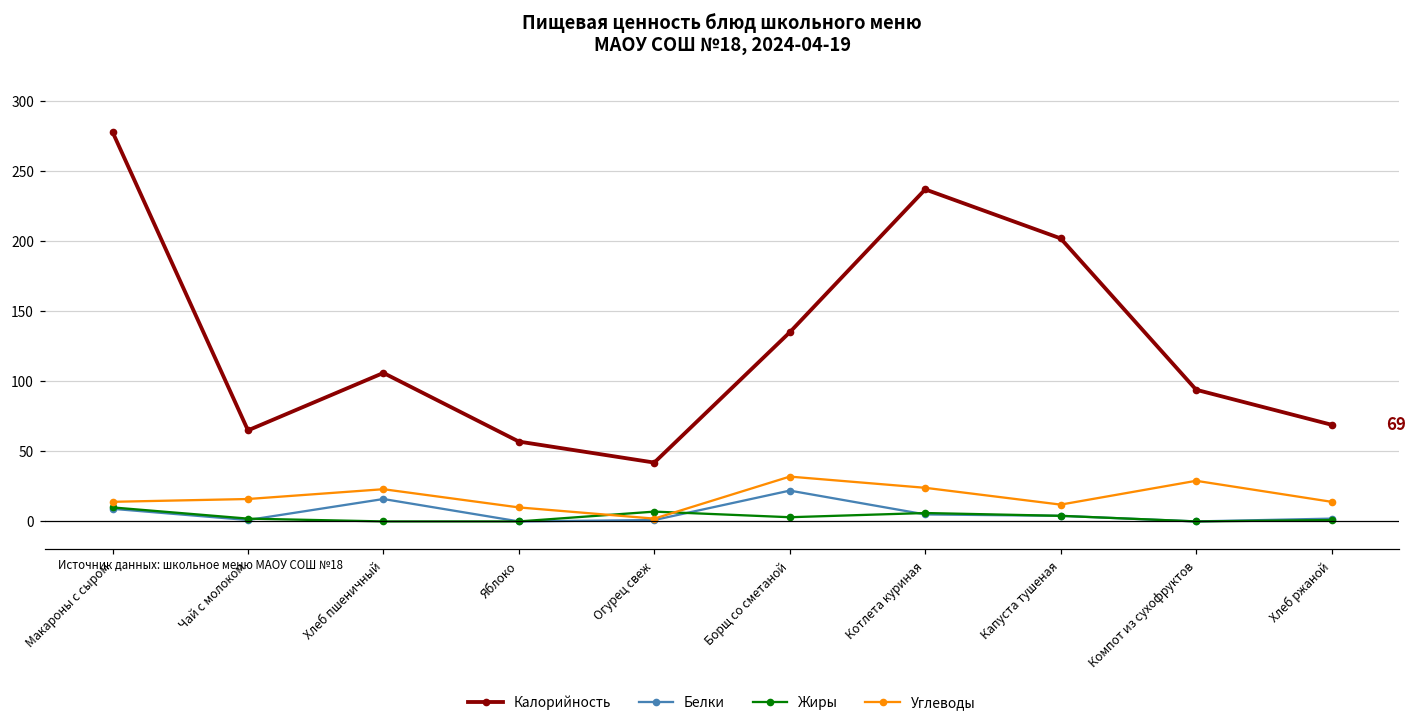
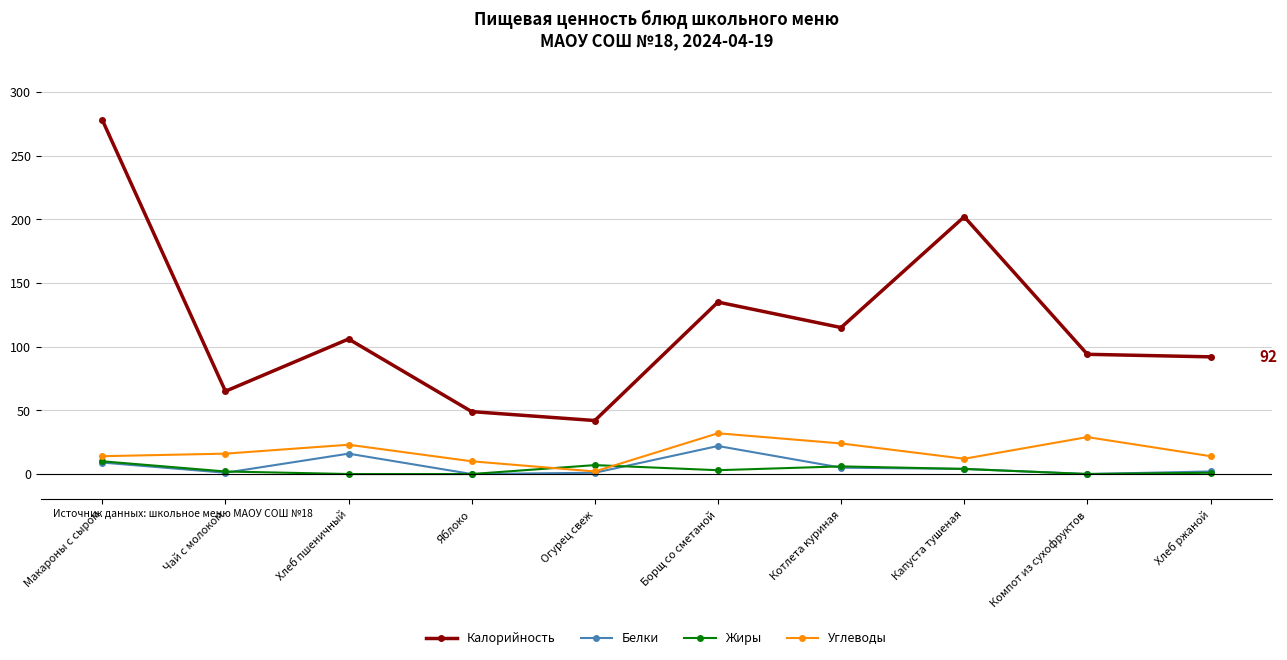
  {
    "Калорийность": {
-     "Яблоко": 57,
-     "Котлета куриная": 237,
-     "Хлеб ржаной": 69
+     "Яблоко": 49,
+     "Котлета куриная": 115,
+     "Хлеб ржаной": 92
    },
    "Белки": {
      "Хлеб пшеничный": 16,
      "Борщ со сметаной": 22
    },
    "Жиры": {
      "Хлеб пшеничный": 0,
      "Огурец свеж": 7,
      "Борщ со сметаной": 3
    },
    "Углеводы": {
      "Макароны с сыром": 14,
      "Чай с молоком": 16,
      "Хлеб пшеничный": 23,
      "Яблоко": 10,
      "Борщ со сметаной": 32,
      "Котлета куриная": 24,
      "Капуста тушеная": 12,
      "Компот из сухофруктов": 29,
      "Хлеб ржаной": 14
    }
  }
